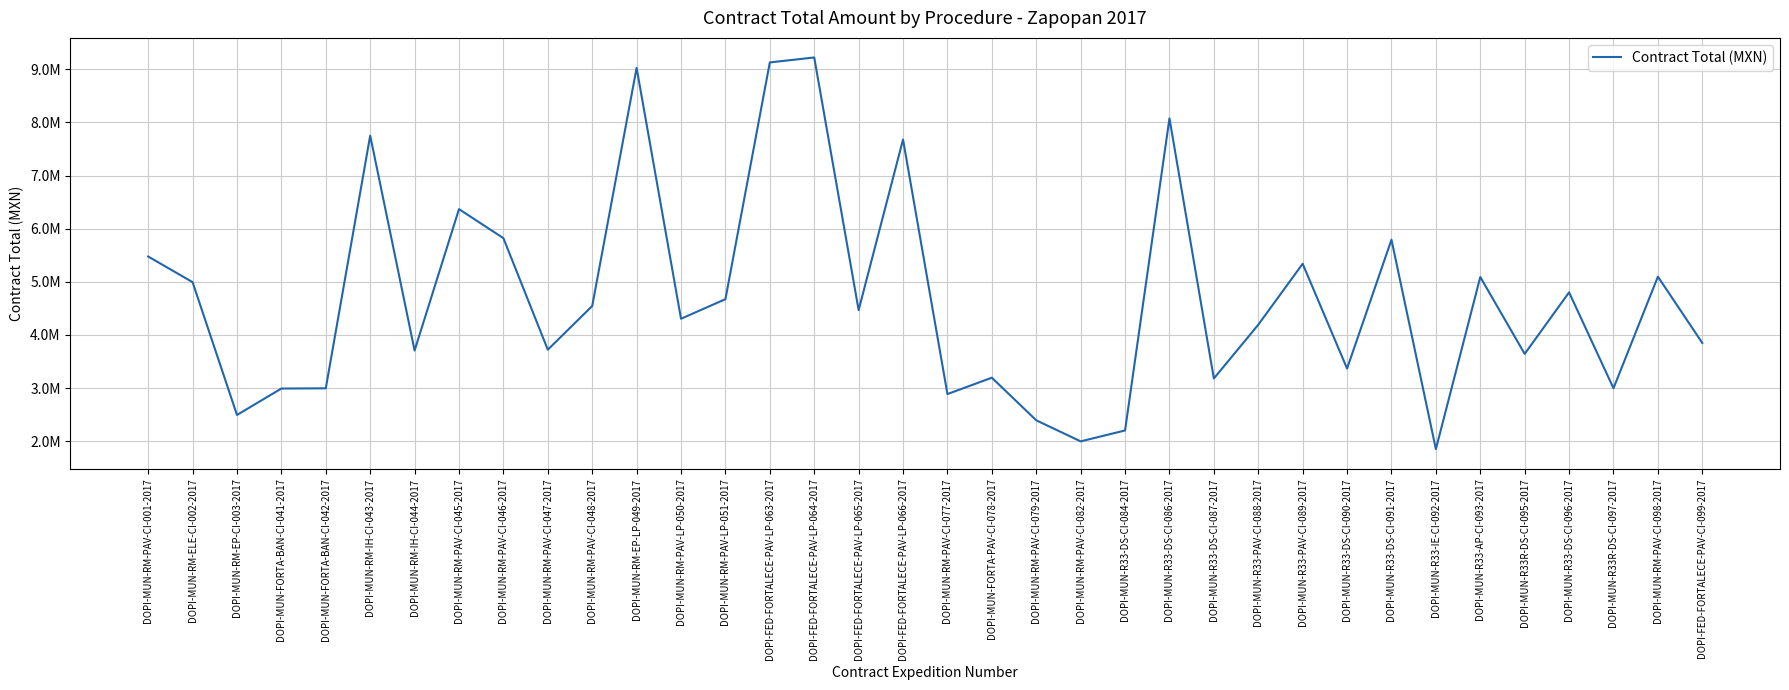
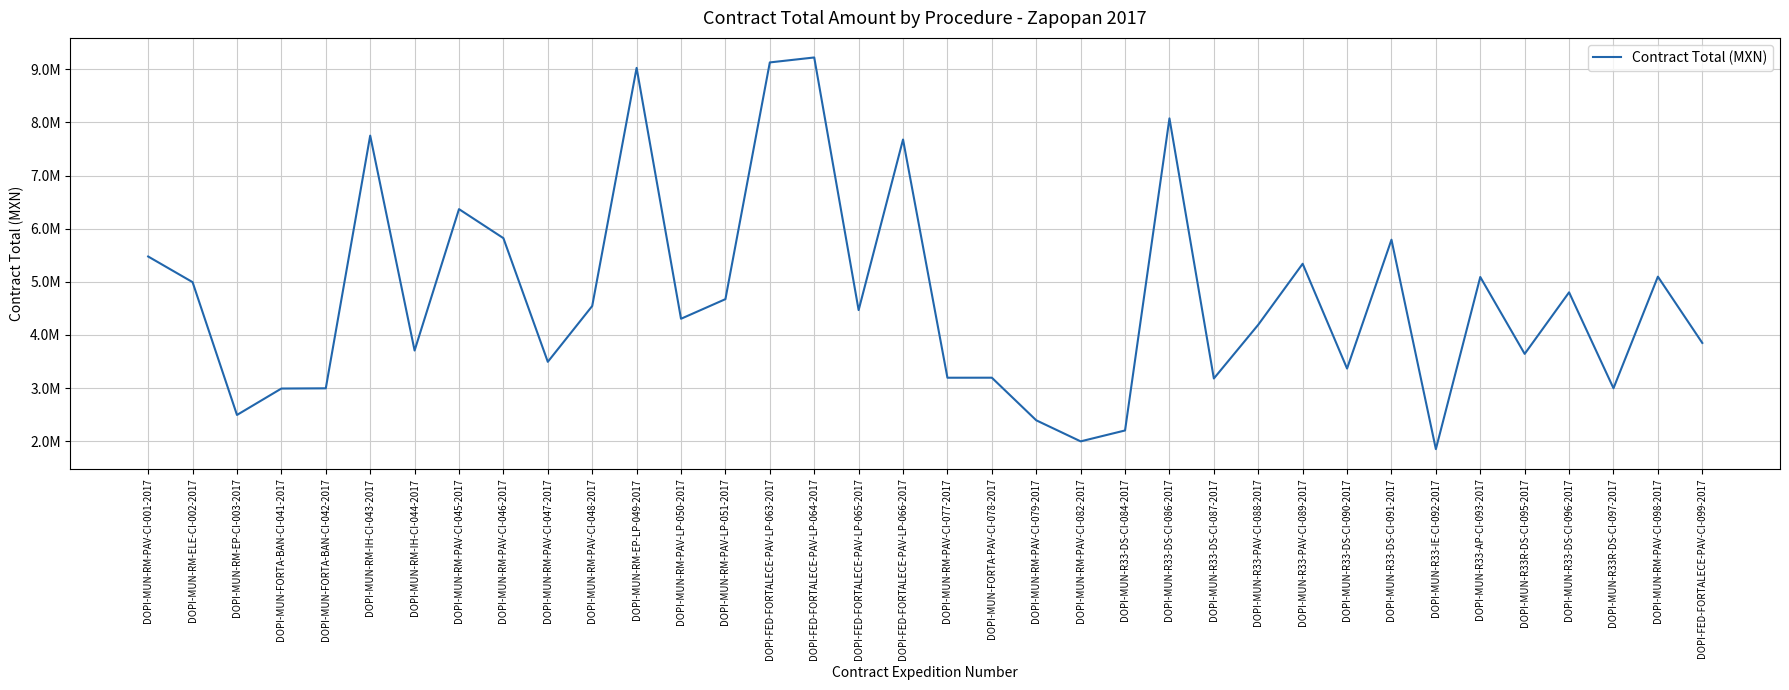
  {
    "DOPI-MUN-RM-PAV-CI-001-2017": 5500000,
    "DOPI-MUN-RM-ELE-CI-002-2017": 5000000,
    "DOPI-MUN-RM-EP-CI-003-2017": 2500000,
    "DOPI-MUN-FORTA-BAN-CI-041-2017": 3000000,
    "DOPI-MUN-FORTA-BAN-CI-042-2017": 3000000,
    "DOPI-MUN-RM-IH-CI-043-2017": 7800000,
    "DOPI-MUN-RM-IH-CI-044-2017": 3700000,
    "DOPI-MUN-RM-PAV-CI-045-2017": 6400000,
    "DOPI-MUN-RM-PAV-CI-046-2017": 5800000,
-   "DOPI-MUN-RM-PAV-CI-047-2017": 3700000,
+   "DOPI-MUN-RM-PAV-CI-047-2017": 3500000,
    "DOPI-MUN-RM-PAV-CI-048-2017": 4500000,
    "DOPI-MUN-RM-EP-LP-049-2017": 9000000,
    "DOPI-MUN-RM-PAV-LP-050-2017": 4300000,
    "DOPI-MUN-RM-PAV-LP-051-2017": 4700000,
    "DOPI-FED-FORTALECE-PAV-LP-063-2017": 9100000,
    "DOPI-FED-FORTALECE-PAV-LP-064-2017": 9200000,
    "DOPI-FED-FORTALECE-PAV-LP-065-2017": 4500000,
    "DOPI-FED-FORTALECE-PAV-LP-066-2017": 7700000,
-   "DOPI-MUN-RM-PAV-CI-077-2017": 2900000,
+   "DOPI-MUN-RM-PAV-CI-077-2017": 3200000,
    "DOPI-MUN-FORTA-PAV-CI-078-2017": 3200000,
    "DOPI-MUN-RM-PAV-CI-079-2017": 2400000,
    "DOPI-MUN-RM-PAV-CI-082-2017": 2000000,
    "DOPI-MUN-R33-DS-CI-084-2017": 2200000,
    "DOPI-MUN-R33-DS-CI-086-2017": 8100000,
    "DOPI-MUN-R33-DS-CI-087-2017": 3200000,
    "DOPI-MUN-R33-PAV-CI-088-2017": 4200000,
    "DOPI-MUN-R33-PAV-CI-089-2017": 5300000,
    "DOPI-MUN-R33-DS-CI-090-2017": 3400000,
    "DOPI-MUN-R33-DS-CI-091-2017": 5800000,
    "DOPI-MUN-R33-IE-CI-092-2017": 1900000,
    "DOPI-MUN-R33-AP-CI-093-2017": 5100000,
    "DOPI-MUN-R33R-DS-CI-095-2017": 3600000,
    "DOPI-MUN-R33-DS-CI-096-2017": 4800000,
    "DOPI-MUN-R33R-DS-CI-097-2017": 3000000,
    "DOPI-MUN-RM-PAV-CI-098-2017": 5100000,
    "DOPI-FED-FORTALECE-PAV-CI-099-2017": 3800000
  }
